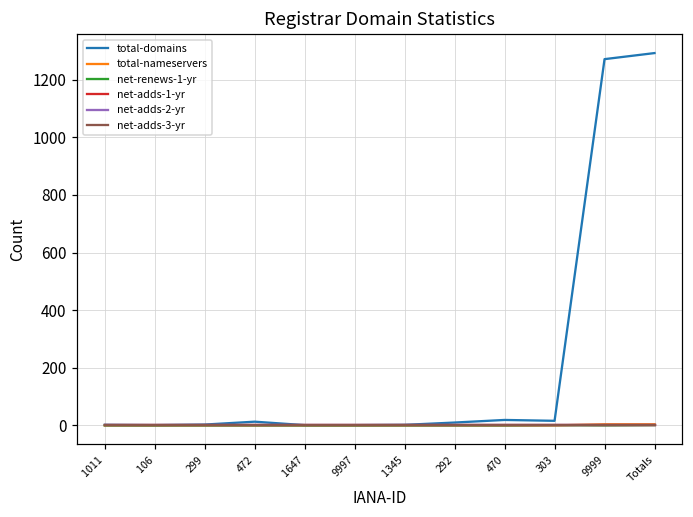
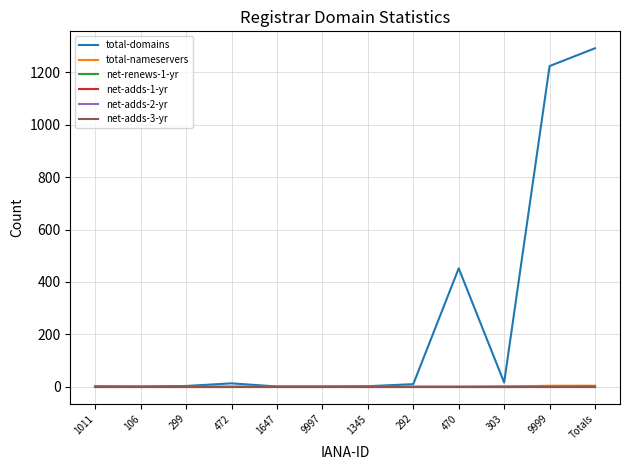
  {
    "total-domains": {
      "472": 10,
      "292": 10,
-     "470": 20,
+     "470": 450,
      "303": 20,
-     "9999": 1270,
+     "9999": 1220,
      "Totals": 1290
    }
  }
